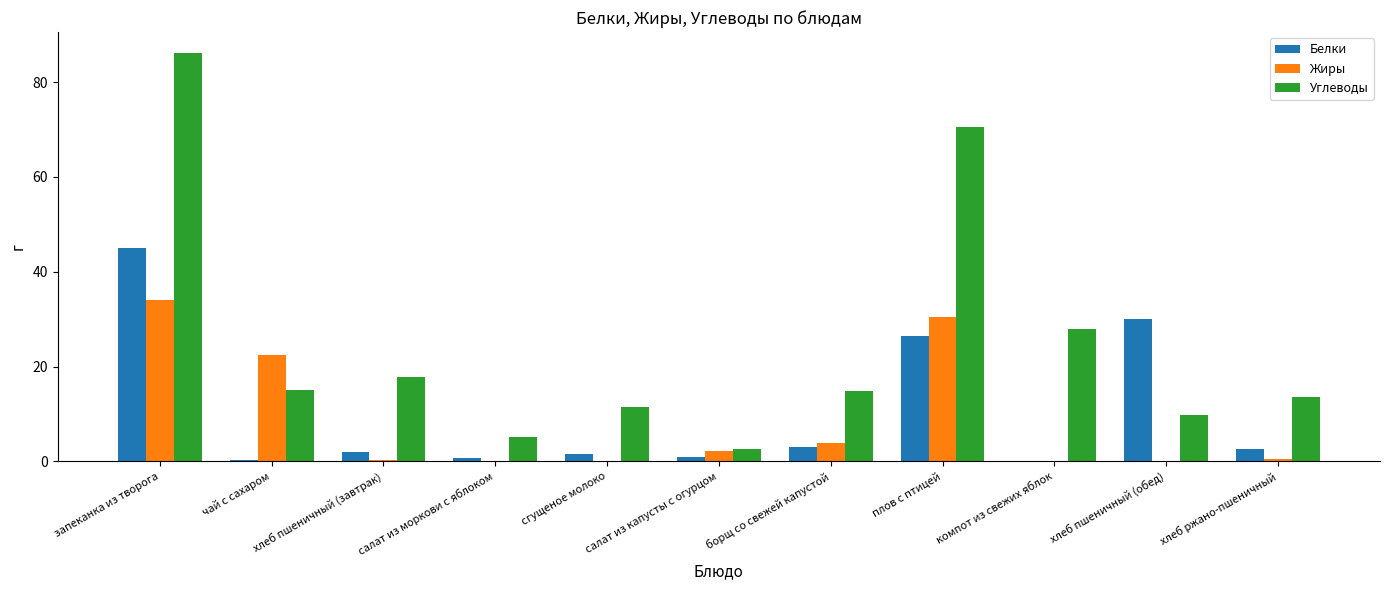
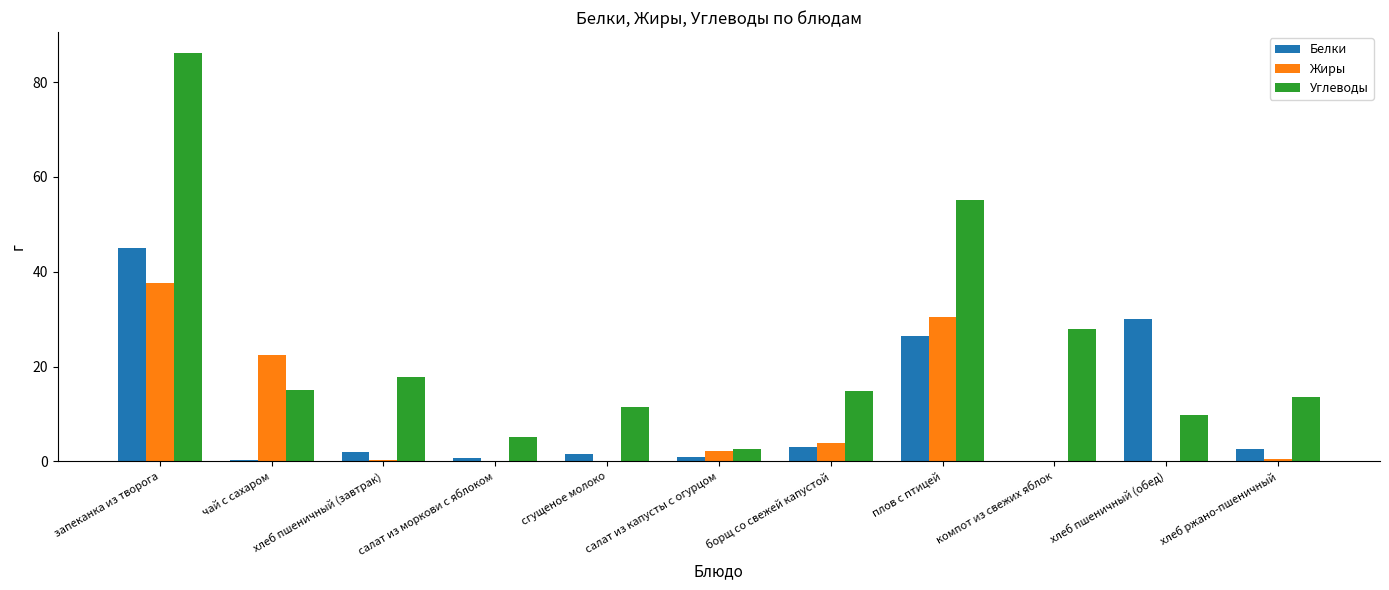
  {
    "Белки": {
      "запеканка из творога": 45,
      "хлеб пшеничный (завтрак)": 2,
      "салат из моркови с яблоком": 1,
      "сгущеное молоко": 2,
      "салат из капусты с огурцом": 1,
      "борщ со свежей капустой": 3,
      "плов с птицей": 26,
      "хлеб пшеничный (обед)": 30,
      "хлеб ржано-пшеничный": 3
    },
    "Жиры": {
-     "запеканка из творога": 34,
+     "запеканка из творога": 38,
      "чай с сахаром": 22,
      "сгущеное молоко": 0,
      "салат из капусты с огурцом": 2,
      "борщ со свежей капустой": 4,
      "плов с птицей": 30
    },
    "Углеводы": {
      "запеканка из творога": 86,
      "чай с сахаром": 15,
      "хлеб пшеничный (завтрак)": 18,
      "салат из моркови с яблоком": 5,
      "сгущеное молоко": 11,
      "салат из капусты с огурцом": 3,
      "борщ со свежей капустой": 15,
-     "плов с птицей": 71,
+     "плов с птицей": 55,
      "компот из свежих яблок": 28,
      "хлеб пшеничный (обед)": 10,
      "хлеб ржано-пшеничный": 14
    }
  }
